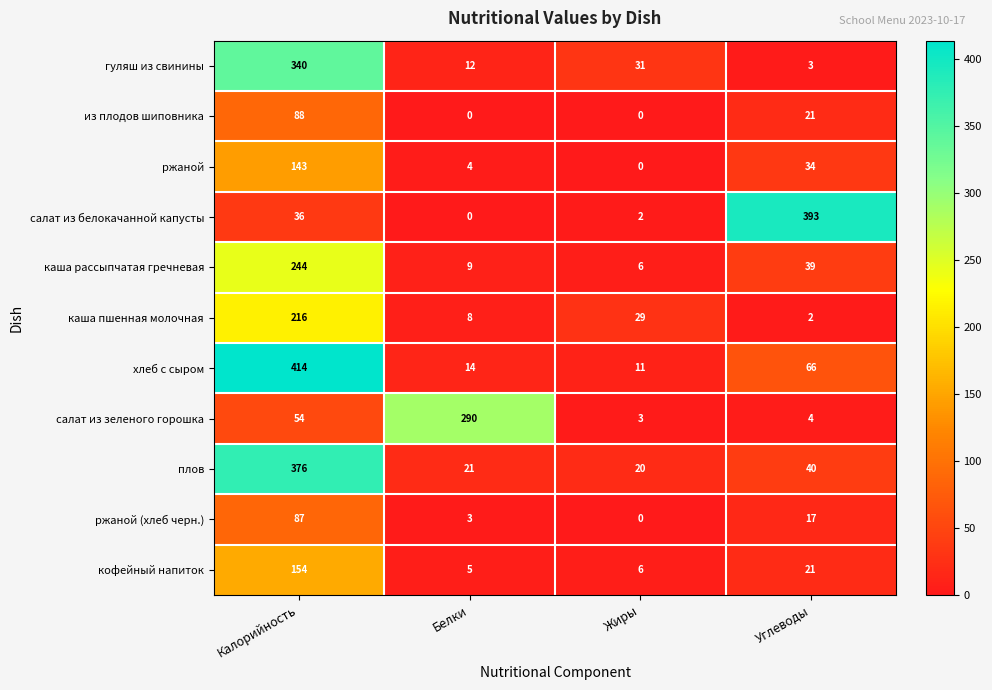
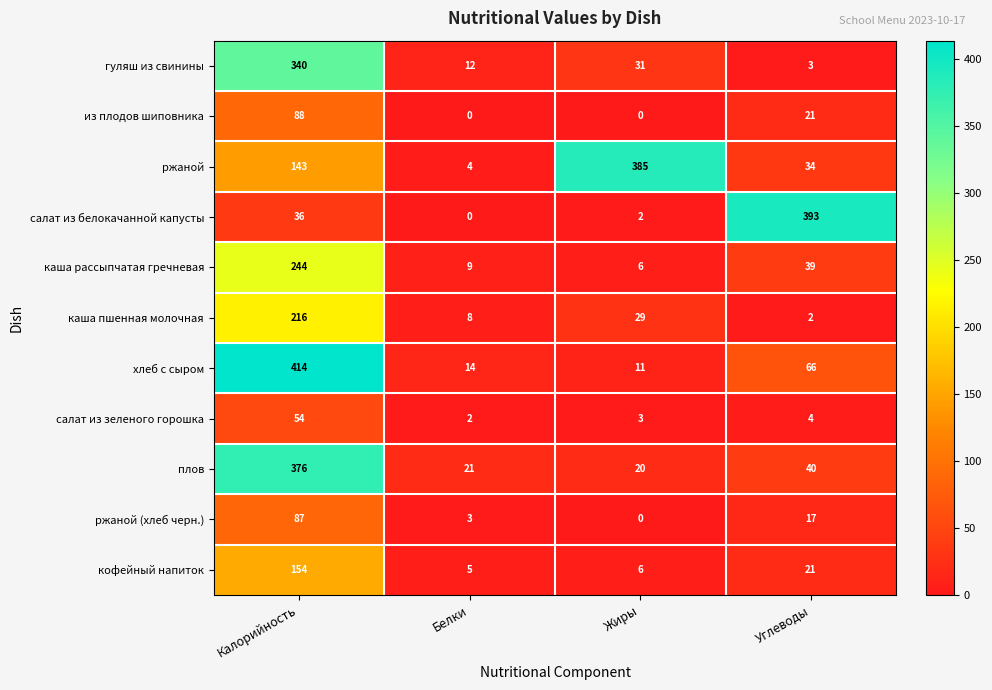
  {
    "гуляш из свинины": {
      "Калорийность": 340,
      "Белки": 12,
      "Жиры": 31,
      "Углеводы": 3
    },
    "из плодов шиповника": {
      "Калорийность": 88,
      "Белки": 0,
      "Жиры": 0,
      "Углеводы": 21
    },
    "ржаной": {
      "Калорийность": 143,
      "Белки": 4,
-     "Жиры": 0,
+     "Жиры": 385,
      "Углеводы": 34
    },
    "салат из белокачанной капусты": {
      "Калорийность": 36,
      "Белки": 0,
      "Жиры": 2,
      "Углеводы": 393
    },
    "каша рассыпчатая гречневая": {
      "Калорийность": 244,
      "Белки": 9,
      "Жиры": 6,
      "Углеводы": 39
    },
    "каша пшенная молочная": {
      "Калорийность": 216,
      "Белки": 8,
      "Жиры": 29,
      "Углеводы": 2
    },
    "хлеб с сыром": {
      "Калорийность": 414,
      "Белки": 14,
      "Жиры": 11,
      "Углеводы": 66
    },
    "салат из зеленого горошка": {
      "Калорийность": 54,
-     "Белки": 290,
+     "Белки": 2,
      "Жиры": 3,
      "Углеводы": 4
    },
    "плов": {
      "Калорийность": 376,
      "Белки": 21,
      "Жиры": 20,
      "Углеводы": 40
    },
    "ржаной (хлеб черн.)": {
      "Калорийность": 87,
      "Белки": 3,
      "Жиры": 0,
      "Углеводы": 17
    },
    "кофейный напиток": {
      "Калорийность": 154,
      "Белки": 5,
      "Жиры": 6,
      "Углеводы": 21
    }
  }
